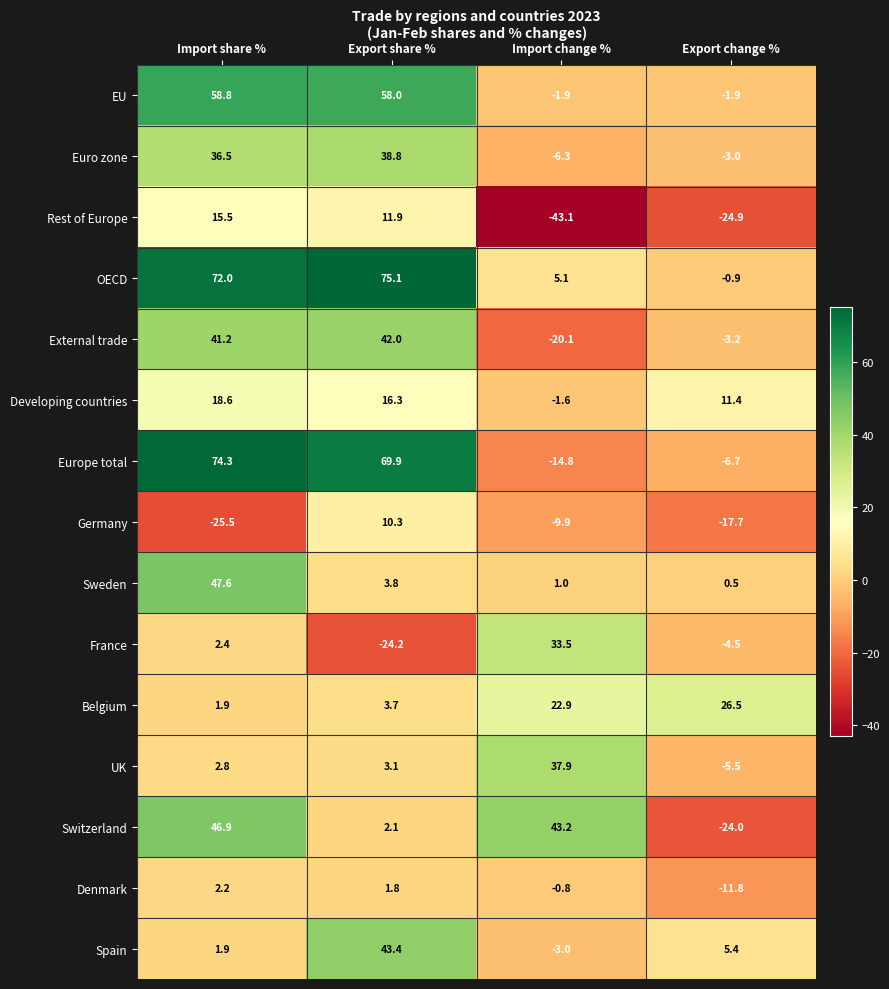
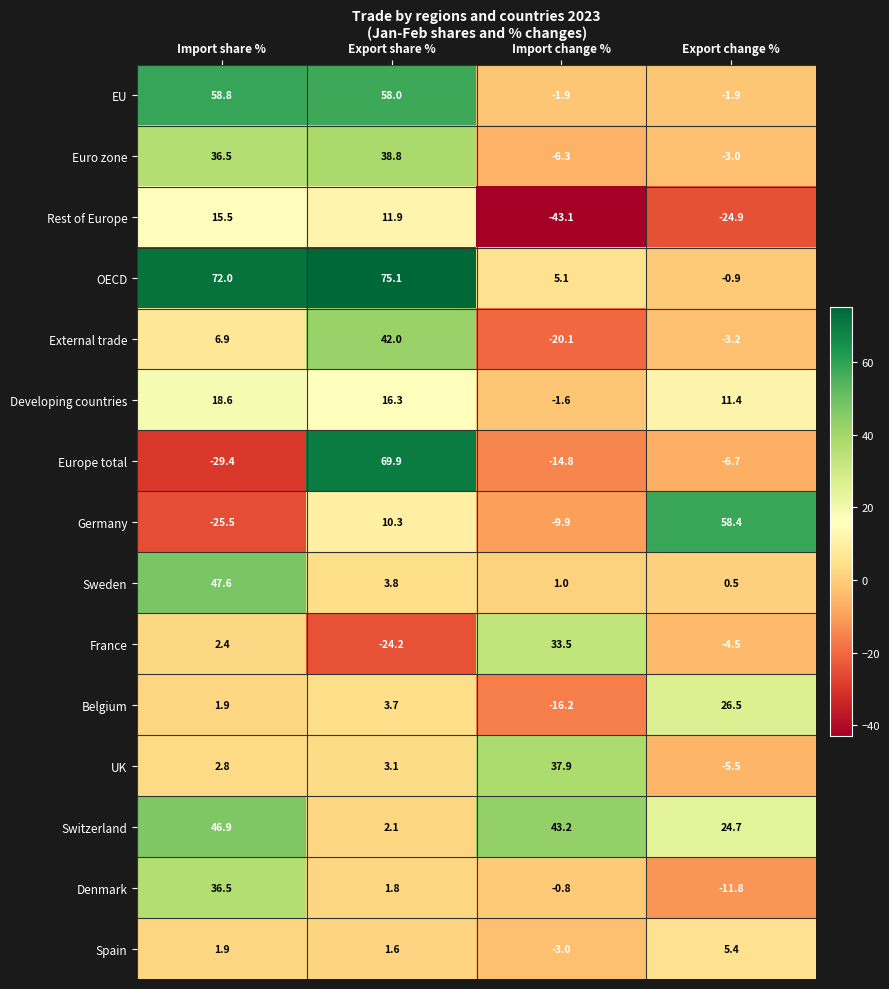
  {
    "EU": {
      "Import share %": 58.8,
      "Export share %": 58.0,
      "Import change %": -1.9,
      "Export change %": -1.9
    },
    "Euro zone": {
      "Import share %": 36.5,
      "Export share %": 38.8,
      "Import change %": -6.3,
      "Export change %": -3.0
    },
    "Rest of Europe": {
      "Import share %": 15.5,
      "Export share %": 11.9,
      "Import change %": -43.1,
      "Export change %": -24.9
    },
    "OECD": {
      "Import share %": 72.0,
      "Export share %": 75.1,
      "Import change %": 5.1,
      "Export change %": -0.9
    },
    "External trade": {
-     "Import share %": 41.2,
+     "Import share %": 6.9,
      "Export share %": 42.0,
      "Import change %": -20.1,
      "Export change %": -3.2
    },
    "Developing countries": {
      "Import share %": 18.6,
      "Export share %": 16.3,
      "Import change %": -1.6,
      "Export change %": 11.4
    },
    "Europe total": {
-     "Import share %": 74.3,
+     "Import share %": -29.4,
      "Export share %": 69.9,
      "Import change %": -14.8,
      "Export change %": -6.7
    },
    "Germany": {
      "Import share %": -25.5,
      "Export share %": 10.3,
      "Import change %": -9.9,
-     "Export change %": -17.7
+     "Export change %": 58.4
    },
    "Sweden": {
      "Import share %": 47.6,
      "Export share %": 3.8,
      "Import change %": 1.0,
      "Export change %": 0.5
    },
    "France": {
      "Import share %": 2.4,
      "Export share %": -24.2,
      "Import change %": 33.5,
      "Export change %": -4.5
    },
    "Belgium": {
      "Import share %": 1.9,
      "Export share %": 3.7,
-     "Import change %": 22.9,
+     "Import change %": -16.2,
      "Export change %": 26.5
    },
    "UK": {
      "Import share %": 2.8,
      "Export share %": 3.1,
      "Import change %": 37.9,
      "Export change %": -5.5
    },
    "Switzerland": {
      "Import share %": 46.9,
      "Export share %": 2.1,
      "Import change %": 43.2,
-     "Export change %": -24.0
+     "Export change %": 24.7
    },
    "Denmark": {
-     "Import share %": 2.2,
+     "Import share %": 36.5,
      "Export share %": 1.8,
      "Import change %": -0.8,
      "Export change %": -11.8
    },
    "Spain": {
      "Import share %": 1.9,
-     "Export share %": 43.4,
+     "Export share %": 1.6,
      "Import change %": -3.0,
      "Export change %": 5.4
    }
  }
